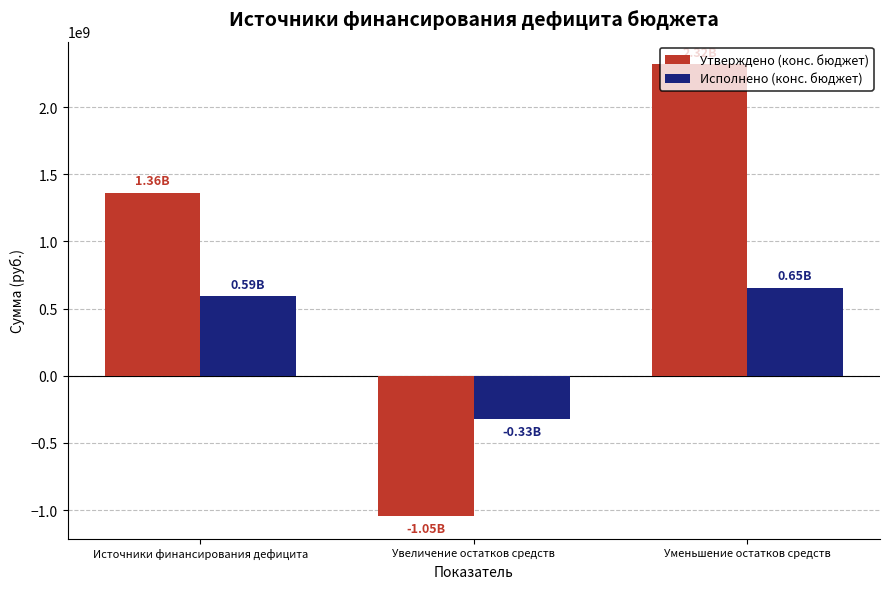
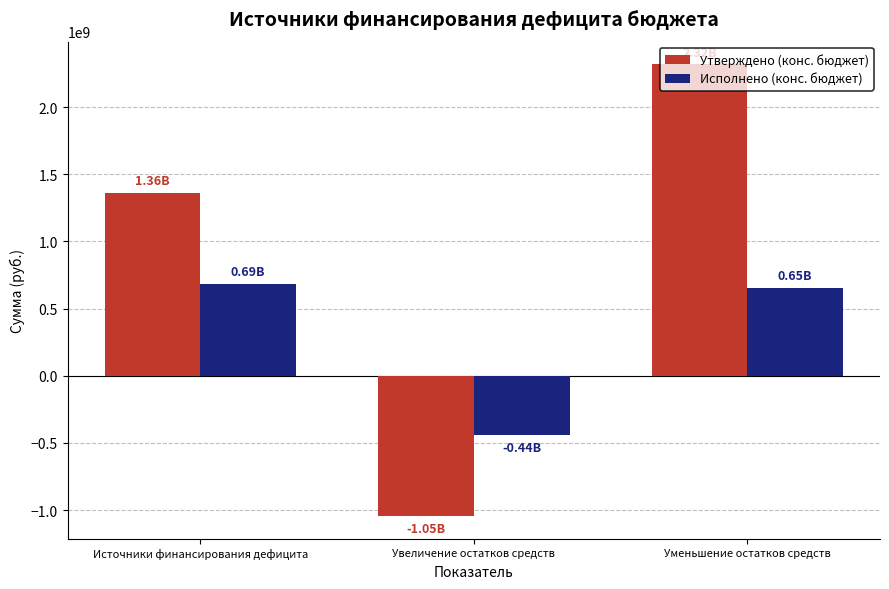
  {
    "Утверждено (конс. бюджет)": {
      "Источники финансирования дефицита": "1.36B",
      "Увеличение остатков средств": "-1.05B"
    },
    "Исполнено (конс. бюджет)": {
-     "Источники финансирования дефицита": "0.59B",
-     "Увеличение остатков средств": "-0.33B",
+     "Источники финансирования дефицита": "0.69B",
+     "Увеличение остатков средств": "-0.44B",
      "Уменьшение остатков средств": "0.65B"
    }
  }
